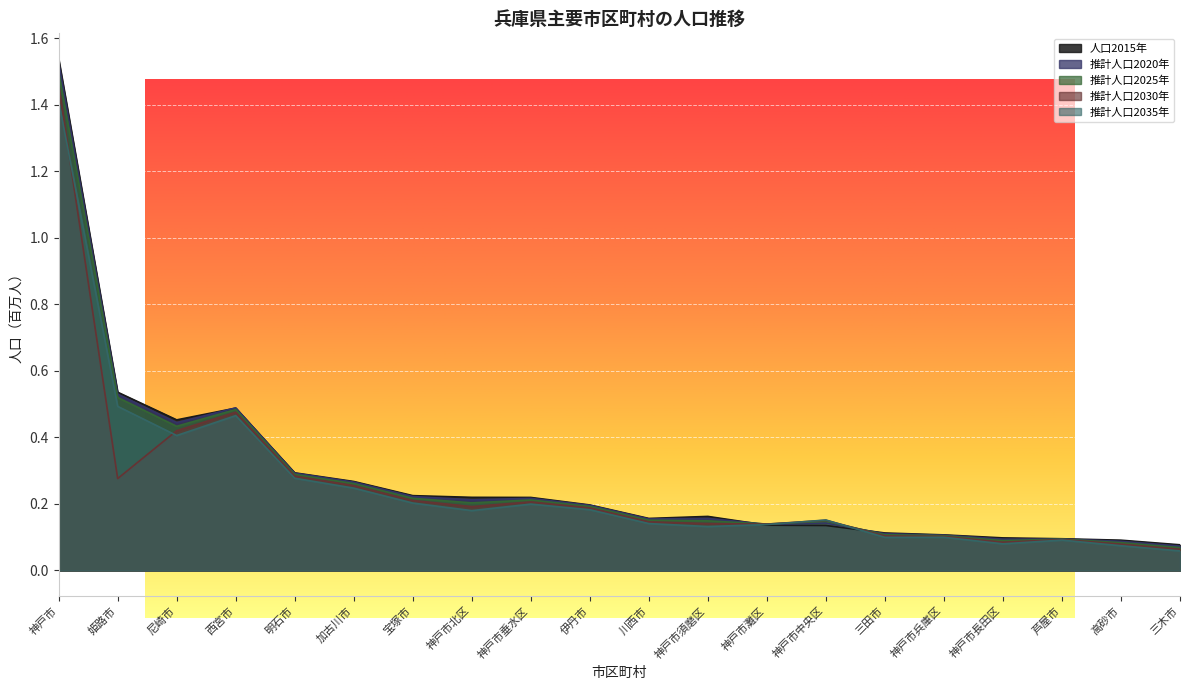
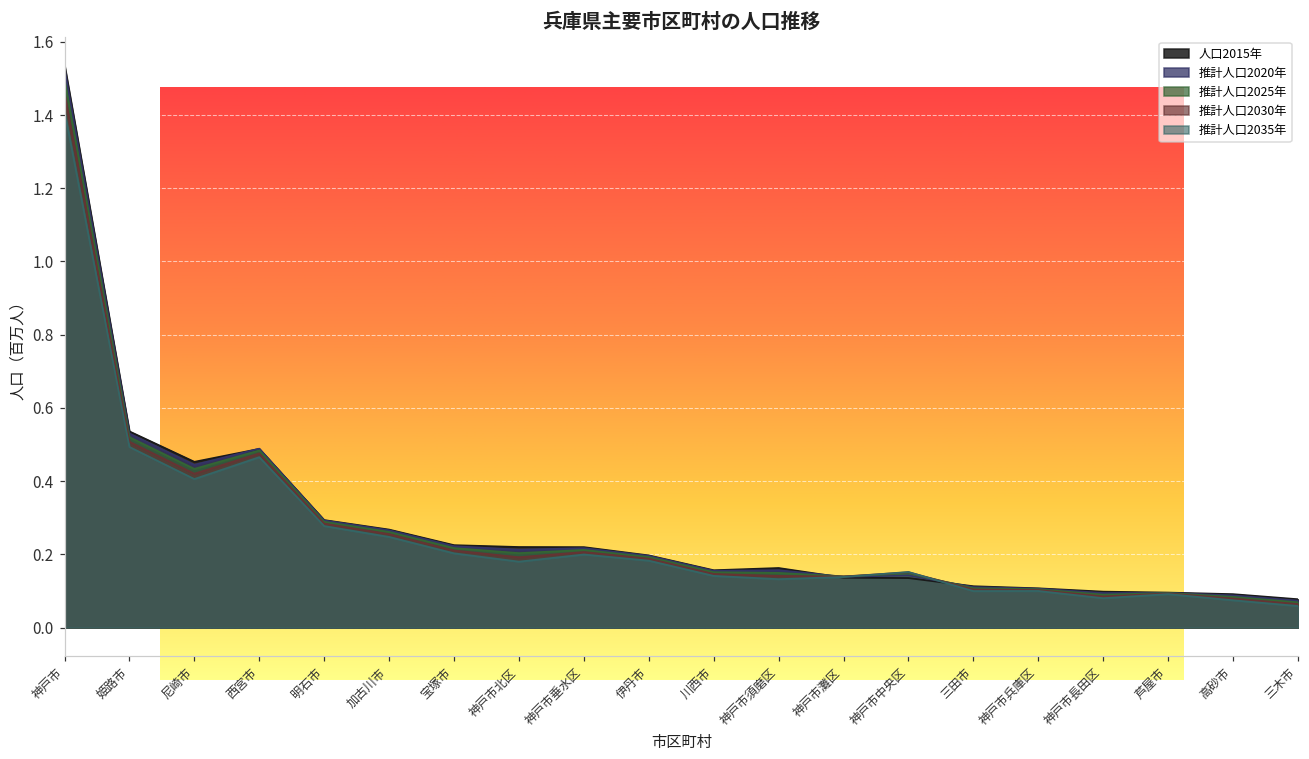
  {
    "兵庫県主要市区町村の人口推移": {
      "人口2015年": {
        "神戸市": 1.54
      },
      "推計人口2030年": {
        "神戸市": 1.46,
-       "姫路市": 0.28,
+       "姫路市": 0.51,
        "神戸市須磨区": 0.14
      }
    }
  }
